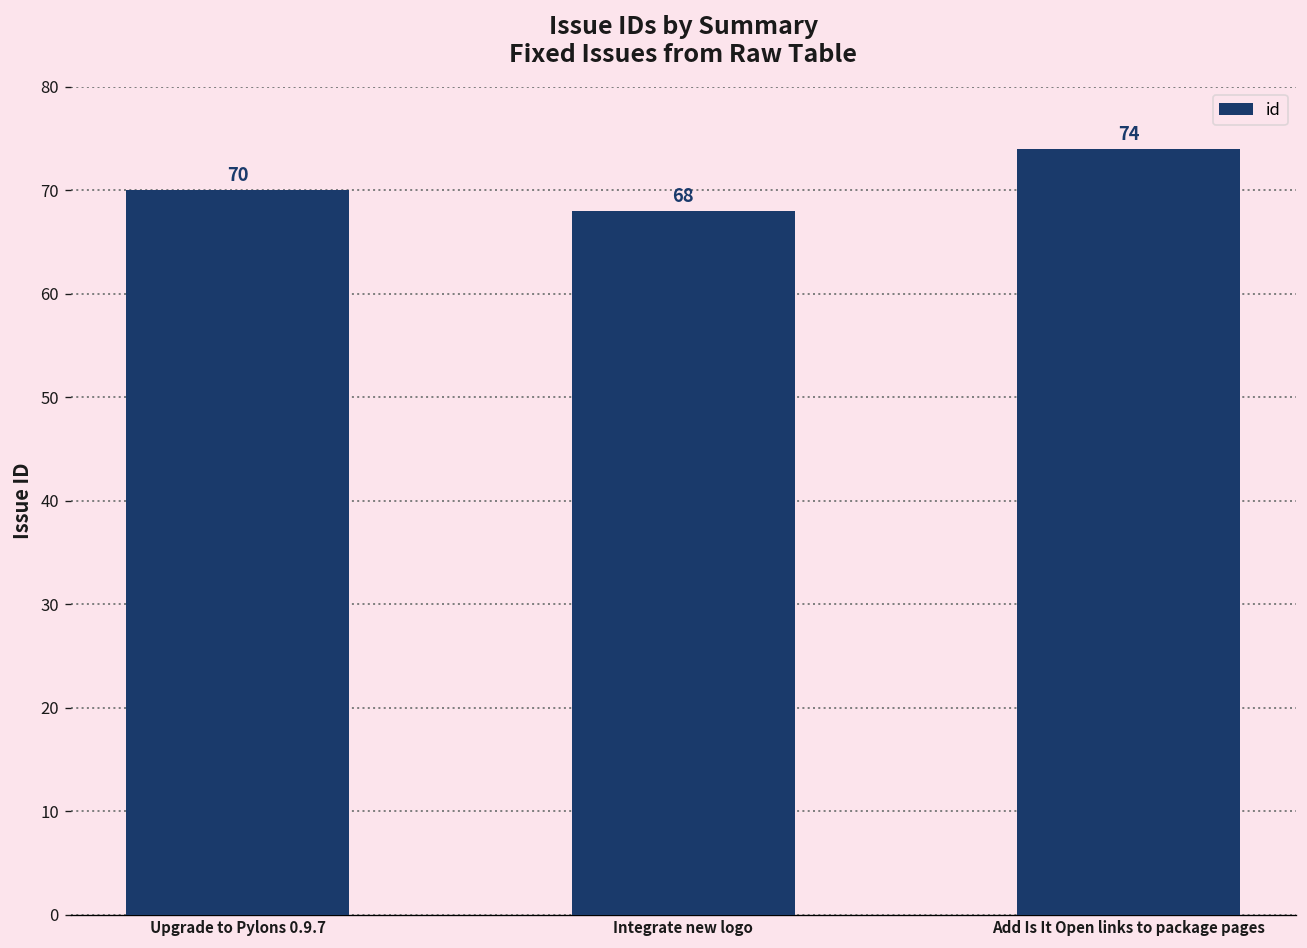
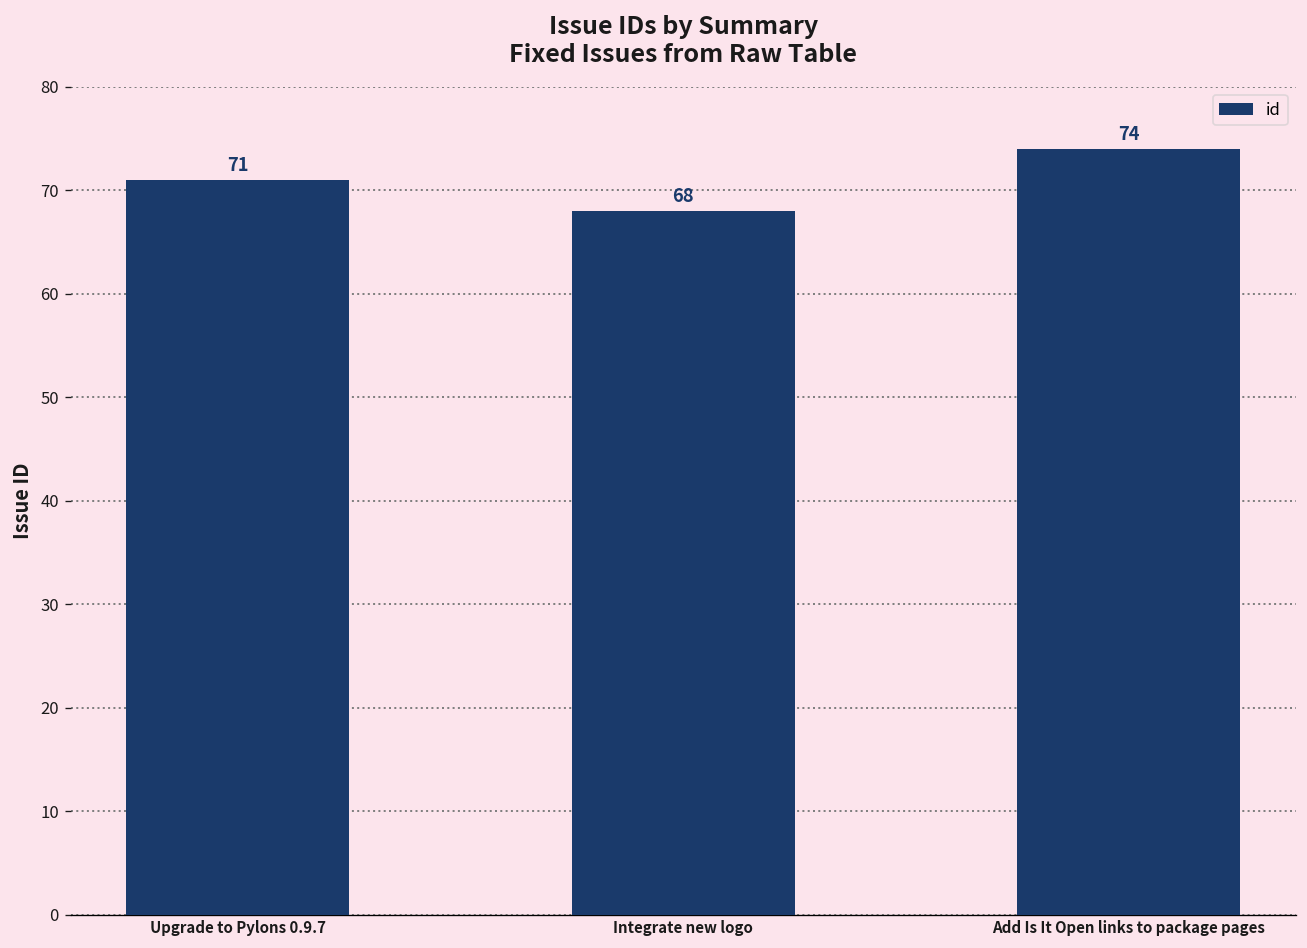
  {
-   "Upgrade to Pylons 0.9.7": 70,
+   "Upgrade to Pylons 0.9.7": 71,
    "Integrate new logo": 68,
    "Add Is It Open links to package pages": 74
  }
